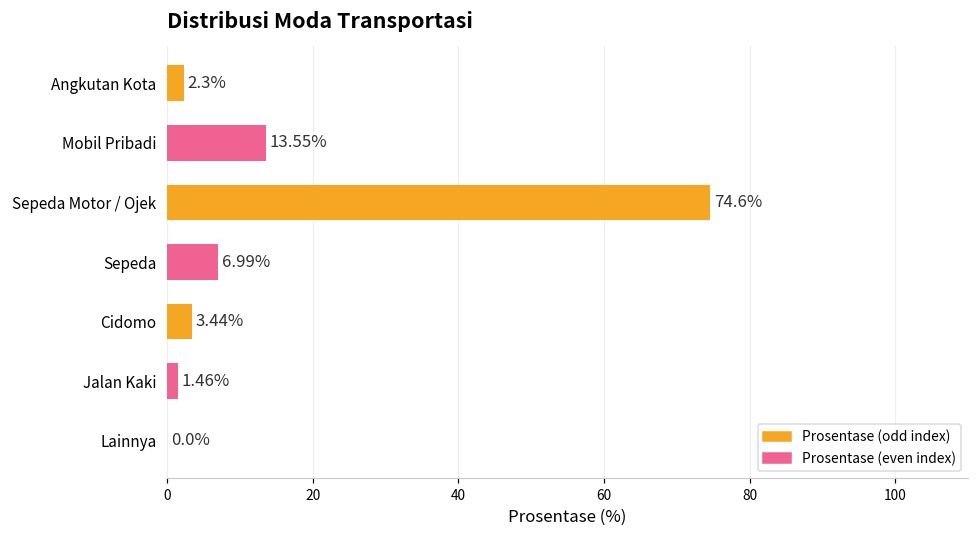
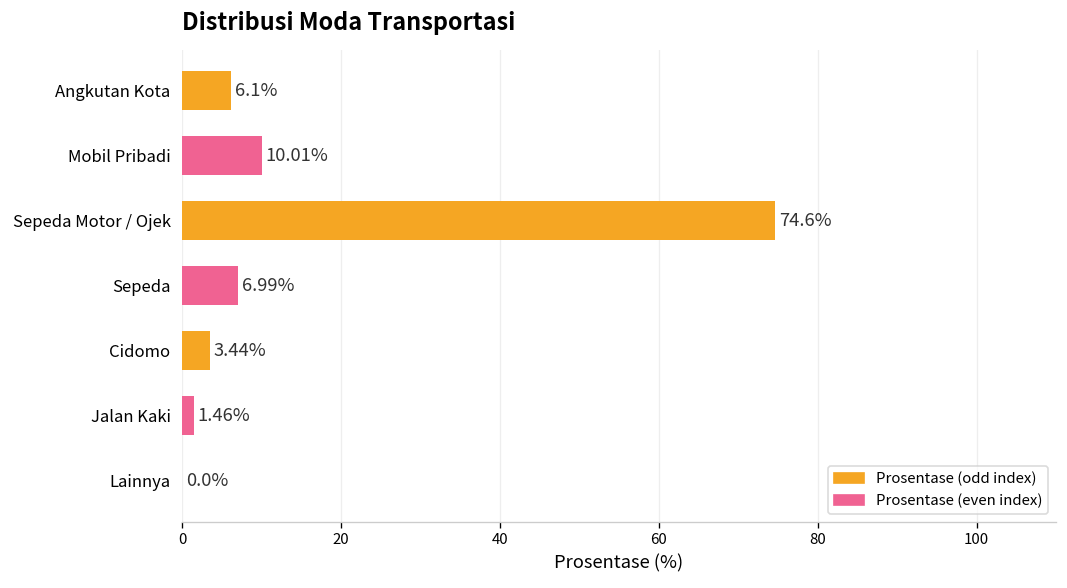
  {
-   "Angkutan Kota": "2.3%",
-   "Mobil Pribadi": "13.55%",
+   "Angkutan Kota": "6.1%",
+   "Mobil Pribadi": "10.01%",
    "Sepeda Motor / Ojek": "74.6%",
    "Sepeda": "6.99%",
    "Cidomo": "3.44%",
    "Jalan Kaki": "1.46%",
    "Lainnya": "0.0%"
  }
